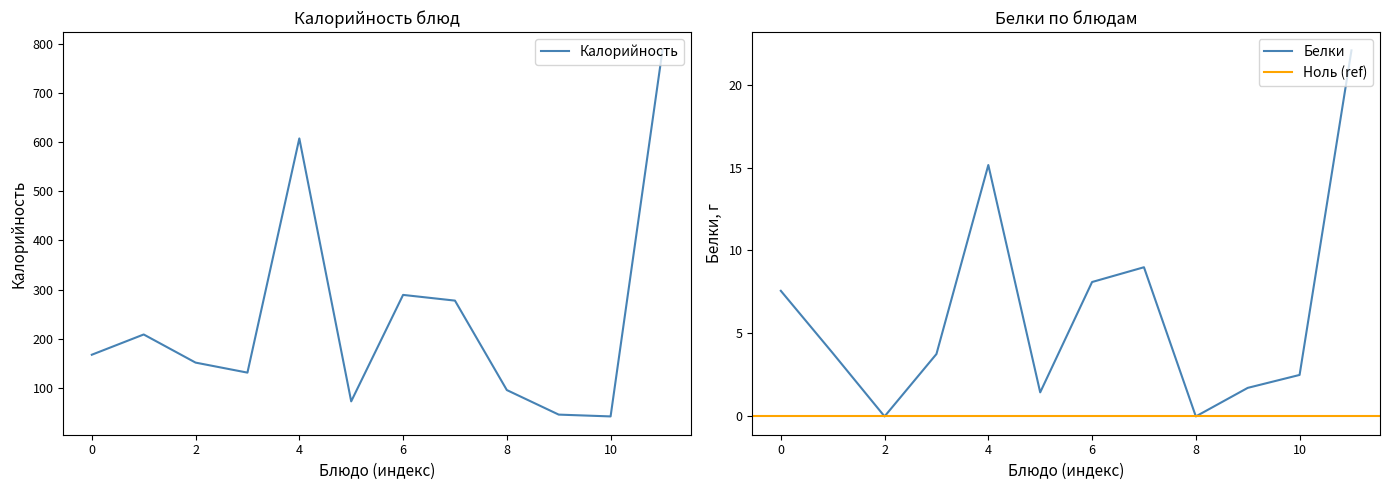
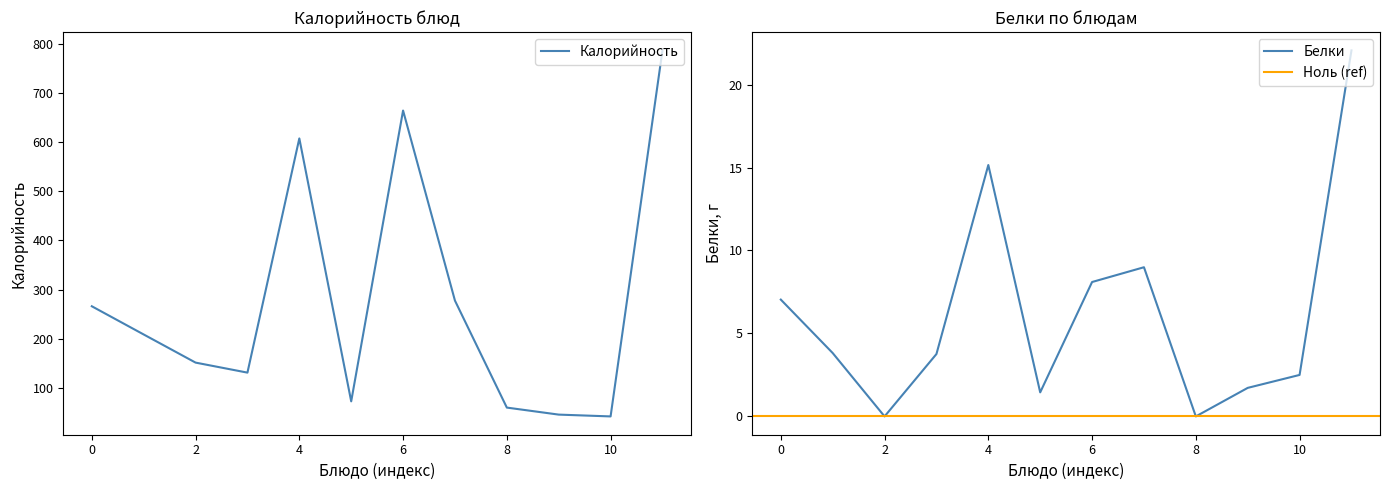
  {
    "Калорийность блюд": {
-     "0": 170,
+     "0": 270,
      "2": 150,
      "4": 610,
-     "6": 290,
-     "8": 100,
+     "6": 660,
+     "8": 60,
      "10": 40
    },
    "Белки по блюдам": {
-     "0": 7.6,
+     "0": 7.0,
      "2": 0.0,
      "4": 15.2,
      "6": 8.1,
      "8": 0.0,
      "10": 2.5
    }
  }
